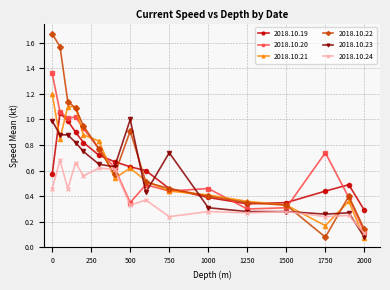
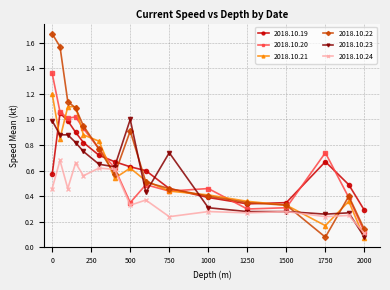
  {
    "2018.10.19": {
      "0": 0.57,
      "1500": 0.35,
-     "1750": 0.44,
+     "1750": 0.67,
      "2000": 0.29
    },
    "2018.10.20": {
      "0": 1.36,
      "500": 0.35,
      "1000": 0.46,
      "1250": 0.30,
      "1750": 0.74
    },
    "2018.10.21": {
      "0": 1.20,
      "1750": 0.17
    },
    "2018.10.22": {
      "0": 1.67,
      "500": 0.91,
      "1750": 0.08
    },
    "2018.10.23": {
      "0": 0.99,
      "500": 1.00,
      "750": 0.74,
      "1000": 0.31,
      "1750": 0.26
    },
    "2018.10.24": {
      "0": 0.46,
      "500": 0.33,
      "750": 0.24,
      "1000": 0.28,
      "1750": 0.24
    }
  }
